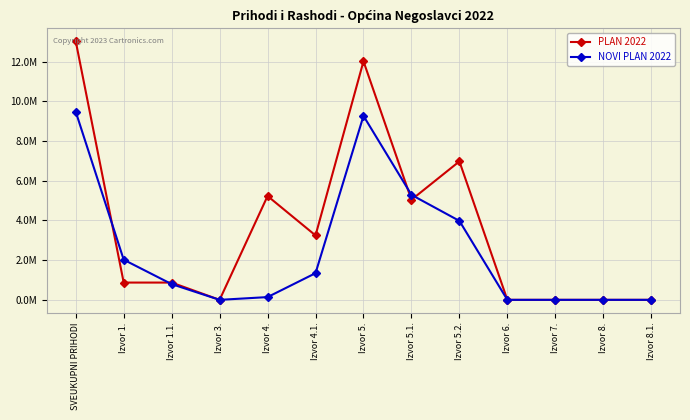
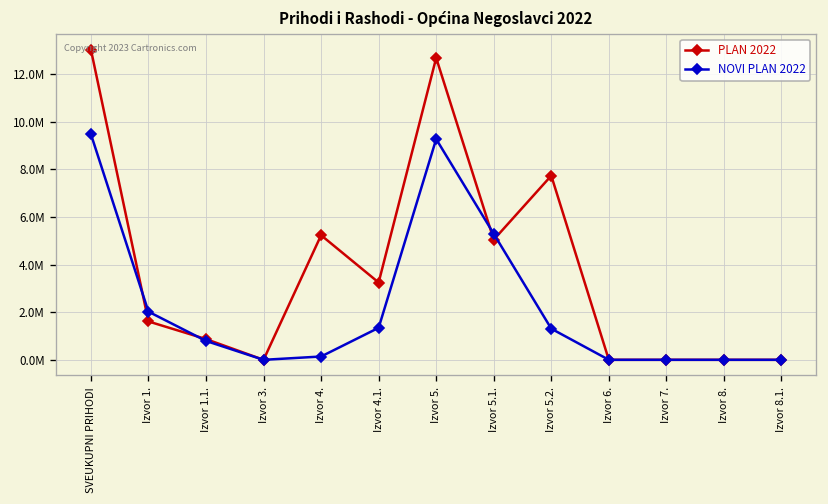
  {
    "PLAN 2022": {
-     "Izvor 1.": 900000,
+     "Izvor 1.": 1600000,
      "Izvor 4.": 5200000,
      "Izvor 4.1.": 3200000,
-     "Izvor 5.": 12000000,
+     "Izvor 5.": 12700000,
      "Izvor 5.1.": 5000000,
-     "Izvor 5.2.": 7000000
+     "Izvor 5.2.": 7700000
    },
    "NOVI PLAN 2022": {
      "SVEUKUPNI PRIHODI": 9500000,
      "Izvor 1.": 2000000,
      "Izvor 4.": 100000,
      "Izvor 4.1.": 1300000,
      "Izvor 5.": 9300000,
      "Izvor 5.1.": 5300000,
-     "Izvor 5.2.": 4000000
+     "Izvor 5.2.": 1300000
    }
  }
